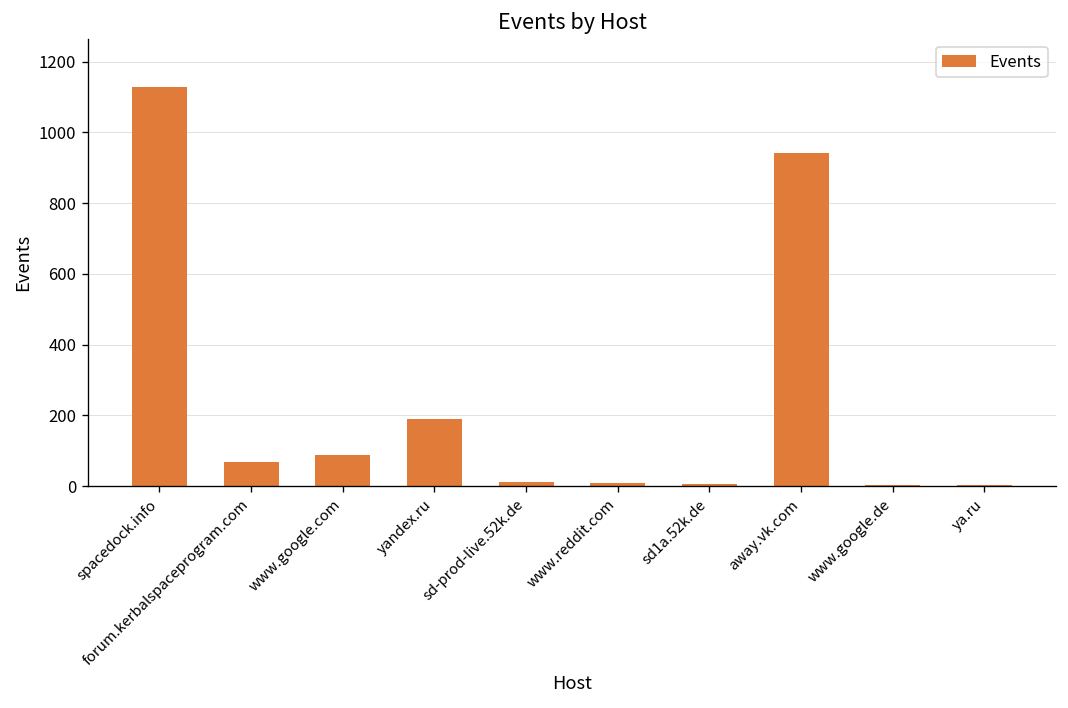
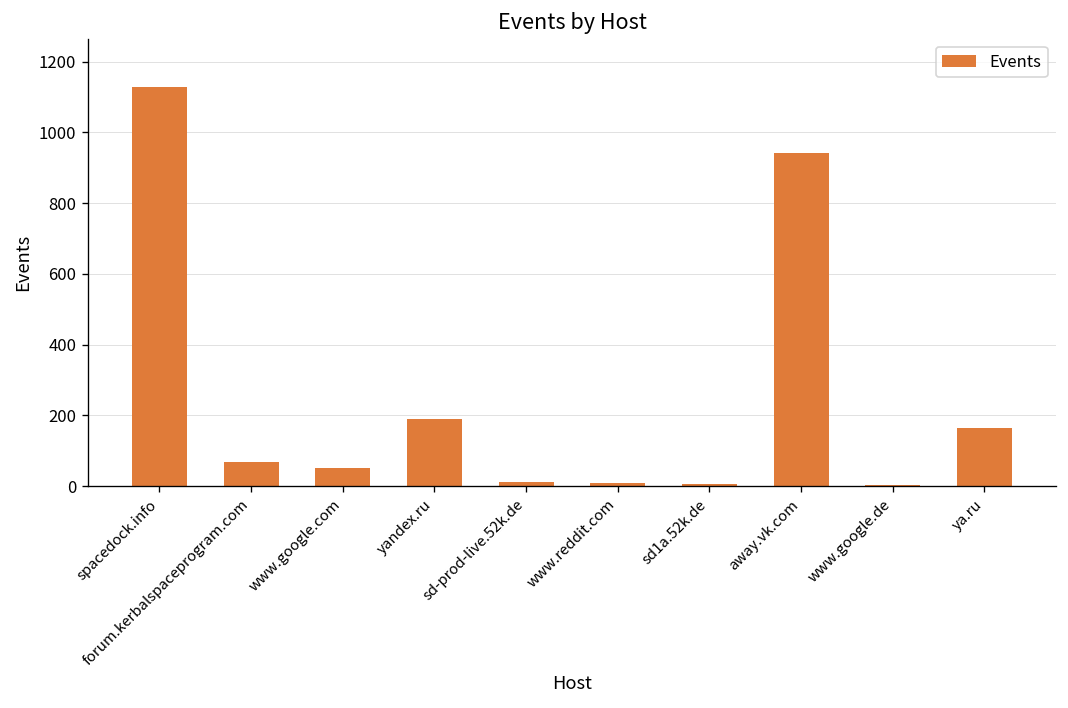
  {
    "spacedock.info": 1130,
    "forum.kerbalspaceprogram.com": 70,
-   "www.google.com": 90,
+   "www.google.com": 50,
    "yandex.ru": 190,
    "sd-prod-live.52k.de": 10,
    "www.reddit.com": 10,
    "away.vk.com": 940,
-   "ya.ru": 0
+   "ya.ru": 170
  }
